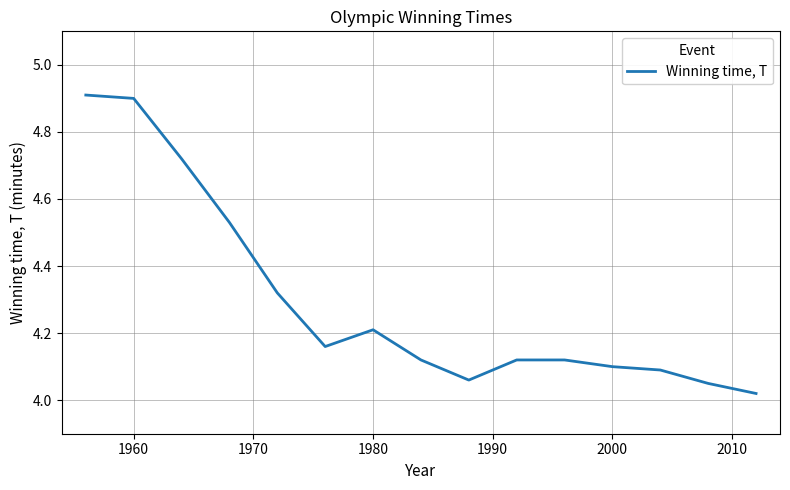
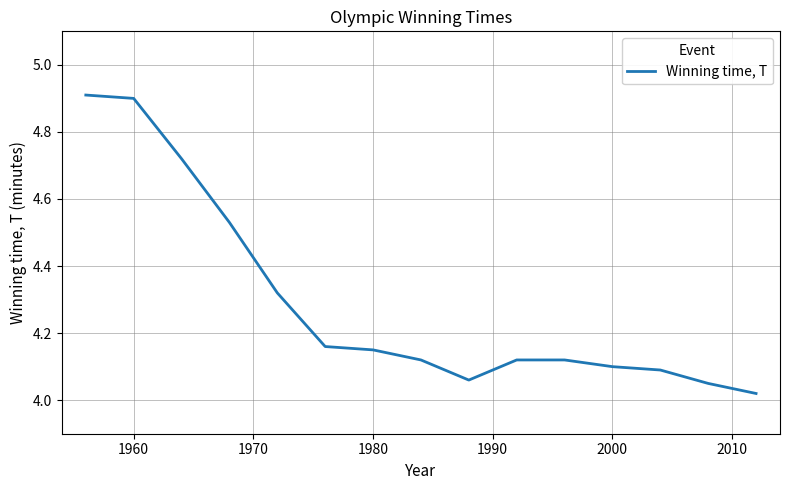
  {
    "1960": 4.90,
-   "1980": 4.21,
+   "1980": 4.15,
    "2000": 4.10
  }
